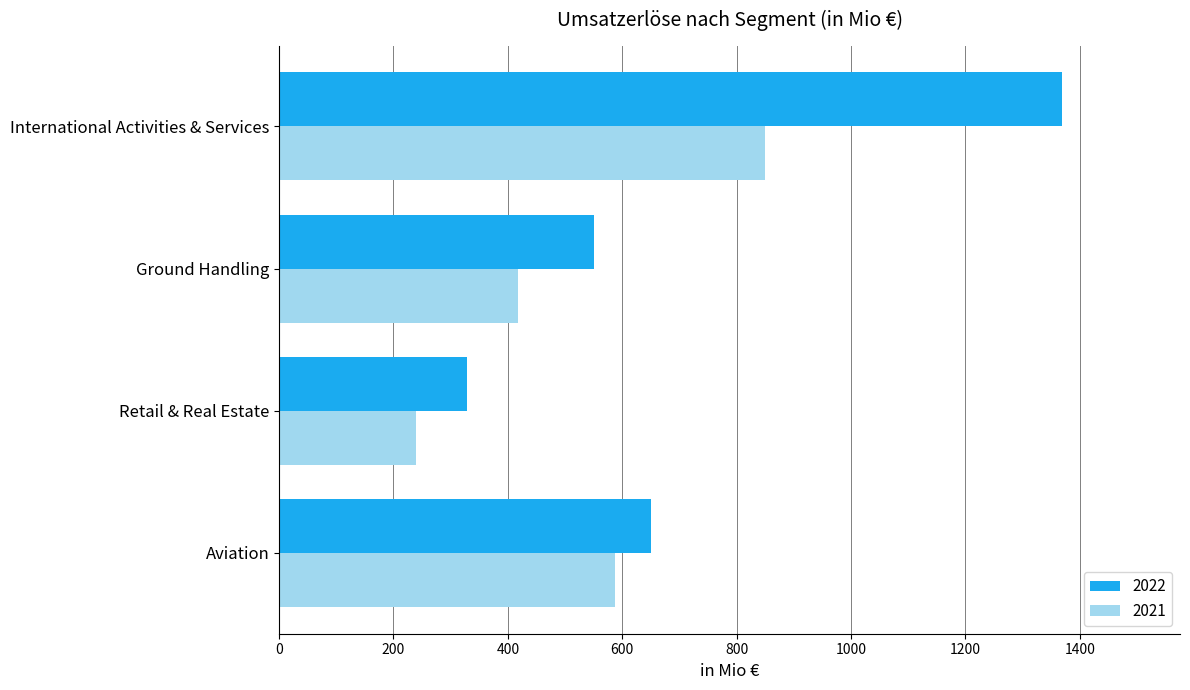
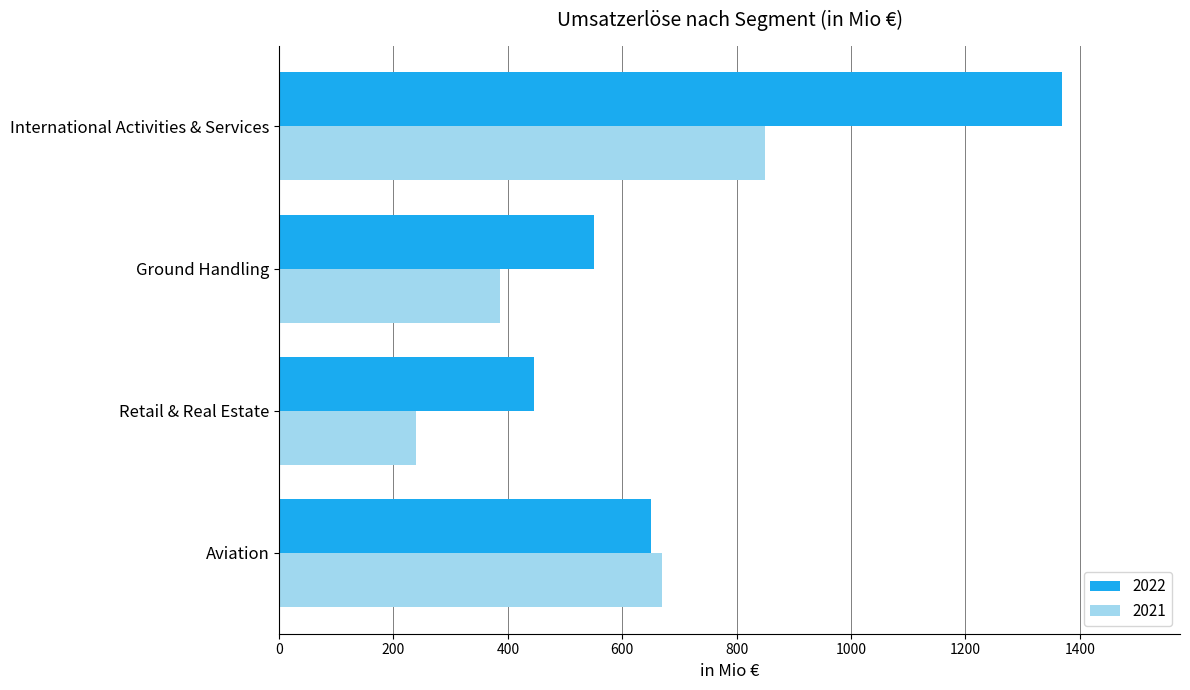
  {
    "2022": {
      "International Activities & Services": 1370,
      "Ground Handling": 550,
-     "Retail & Real Estate": 330,
+     "Retail & Real Estate": 450,
      "Aviation": 650
    },
    "2021": {
      "International Activities & Services": 850,
-     "Ground Handling": 420,
+     "Ground Handling": 390,
      "Retail & Real Estate": 240,
-     "Aviation": 590
+     "Aviation": 670
    }
  }
